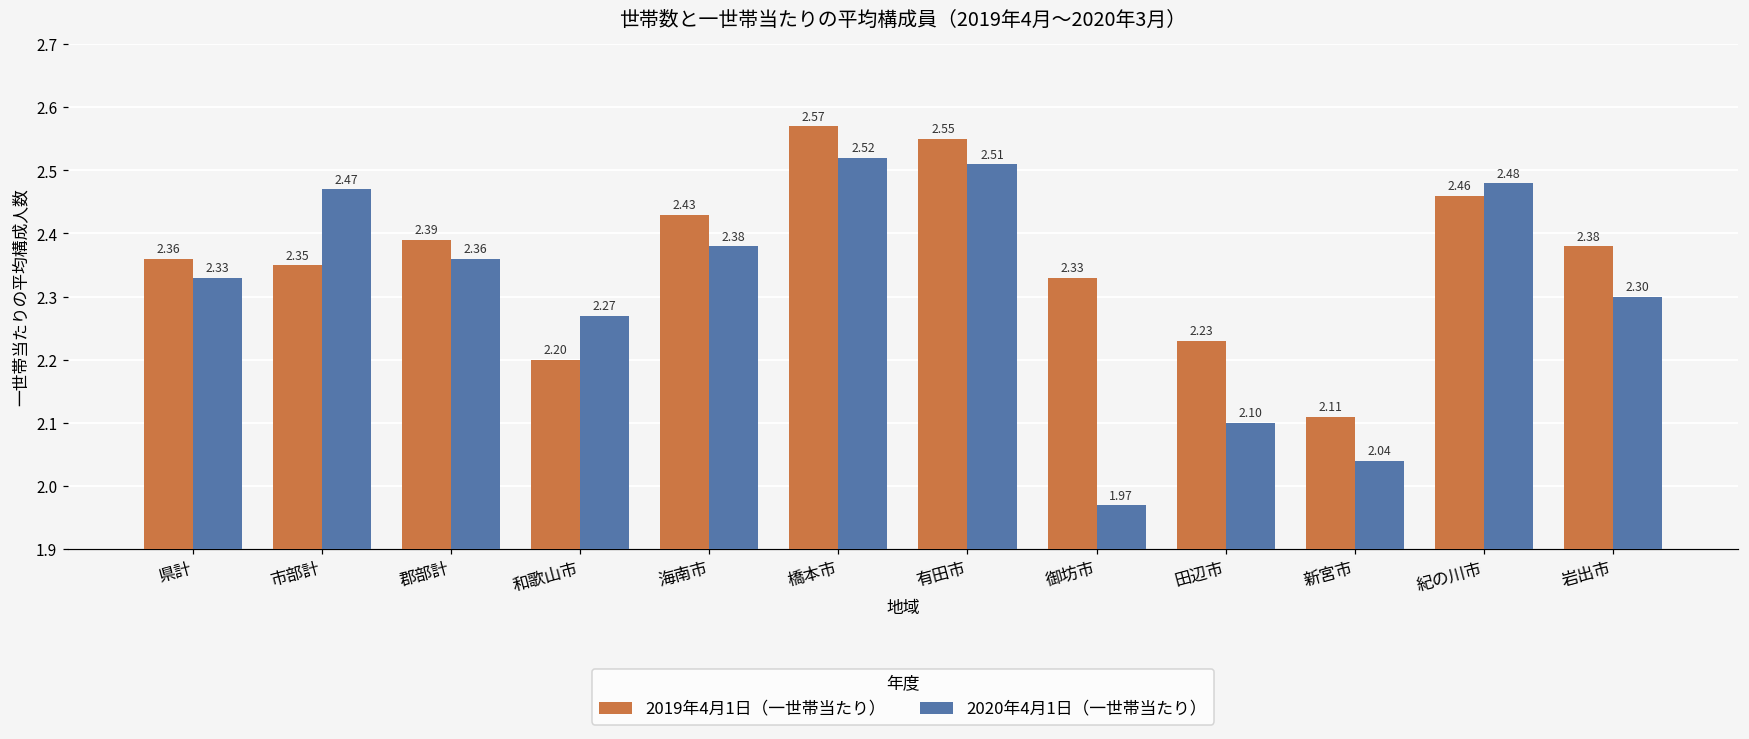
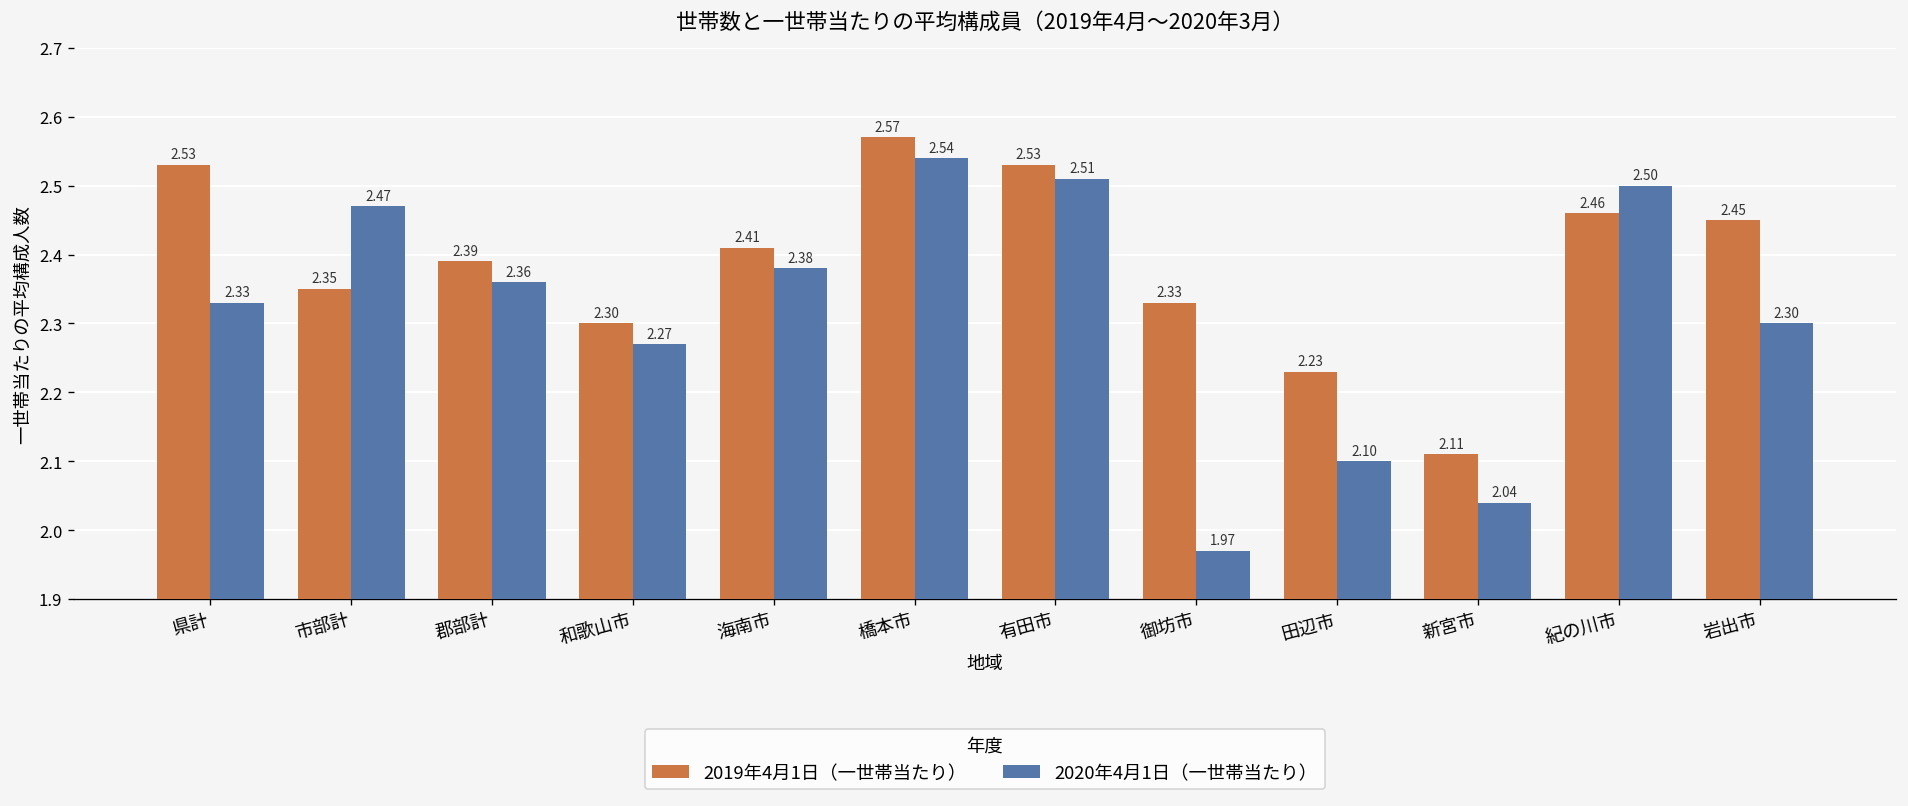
  {
    "2019年4月1日（一世帯当たり）": {
-     "県計": 2.36,
+     "県計": 2.53,
      "市部計": 2.35,
      "郡部計": 2.39,
-     "和歌山市": 2.20,
-     "海南市": 2.43,
+     "和歌山市": 2.30,
+     "海南市": 2.41,
      "橋本市": 2.57,
-     "有田市": 2.55,
+     "有田市": 2.53,
      "御坊市": 2.33,
      "田辺市": 2.23,
      "新宮市": 2.11,
      "紀の川市": 2.46,
-     "岩出市": 2.38
+     "岩出市": 2.45
    },
    "2020年4月1日（一世帯当たり）": {
      "県計": 2.33,
      "市部計": 2.47,
      "郡部計": 2.36,
      "和歌山市": 2.27,
      "海南市": 2.38,
-     "橋本市": 2.52,
+     "橋本市": 2.54,
      "有田市": 2.51,
      "御坊市": 1.97,
      "田辺市": 2.10,
      "新宮市": 2.04,
-     "紀の川市": 2.48,
+     "紀の川市": 2.50,
      "岩出市": 2.30
    }
  }
